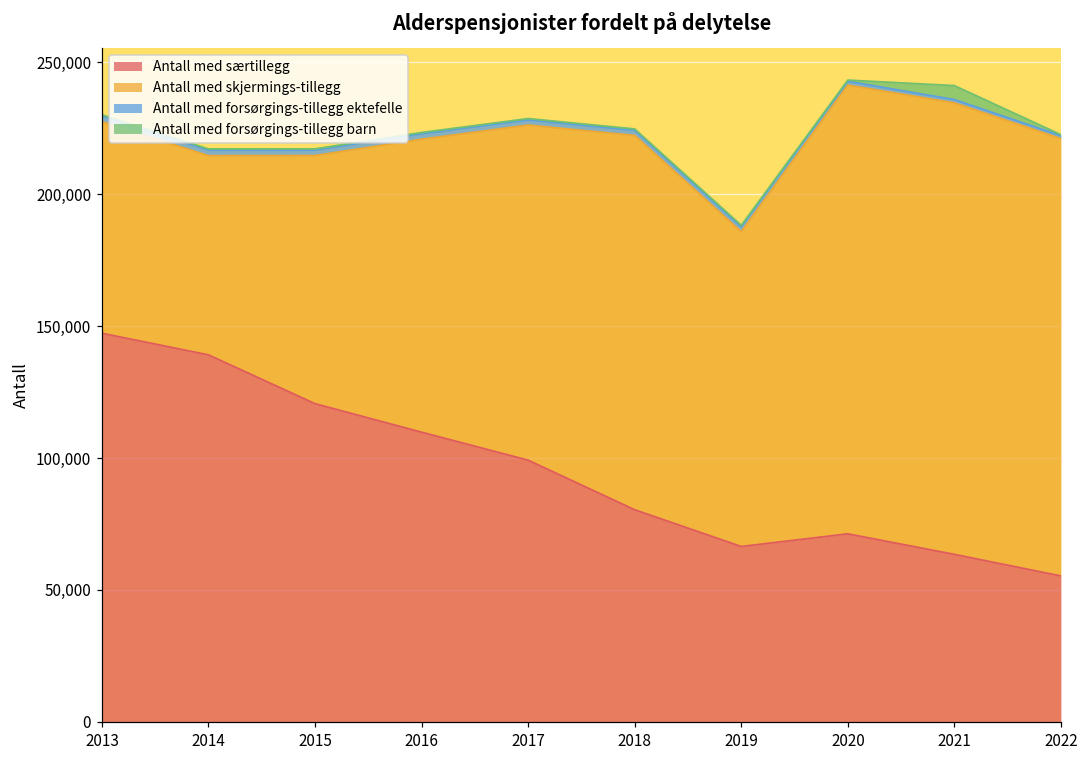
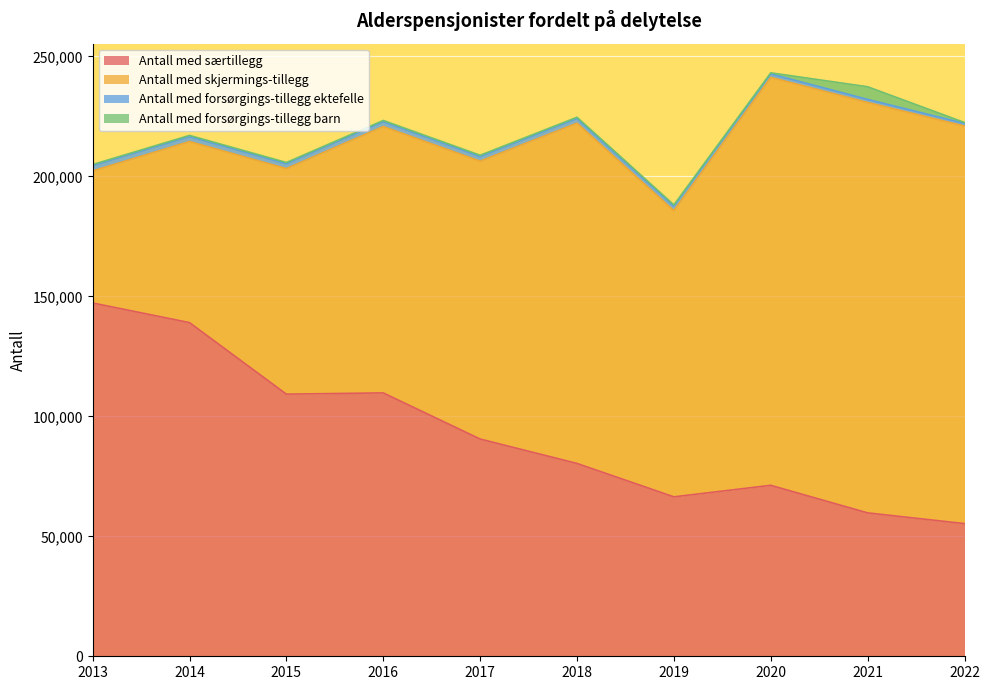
  {
    "Antall med særtillegg": {
      "2013": "147,000",
      "2014": "139,000",
-     "2015": "121,000",
+     "2015": "109,000",
      "2016": "110,000",
-     "2017": "99,000",
+     "2017": "91,000",
      "2018": "80,000",
      "2019": "66,000",
      "2020": "71,000",
-     "2021": "63,000",
+     "2021": "60,000",
      "2022": "55,000"
    },
    "Antall med skjermings-tillegg": {
-     "2013": "80,000",
+     "2013": "55,000",
      "2014": "75,000",
      "2015": "94,000",
      "2016": "111,000",
-     "2017": "127,000",
+     "2017": "116,000",
      "2018": "142,000",
      "2019": "119,000",
      "2020": "170,000",
      "2021": "171,000",
      "2022": "166,000"
    },
    "Antall med forsørgings-tillegg ektefelle": {
      "2021": "1,000"
    },
    "Antall med forsørgings-tillegg barn": {
      "2021": "5,000"
    }
  }
